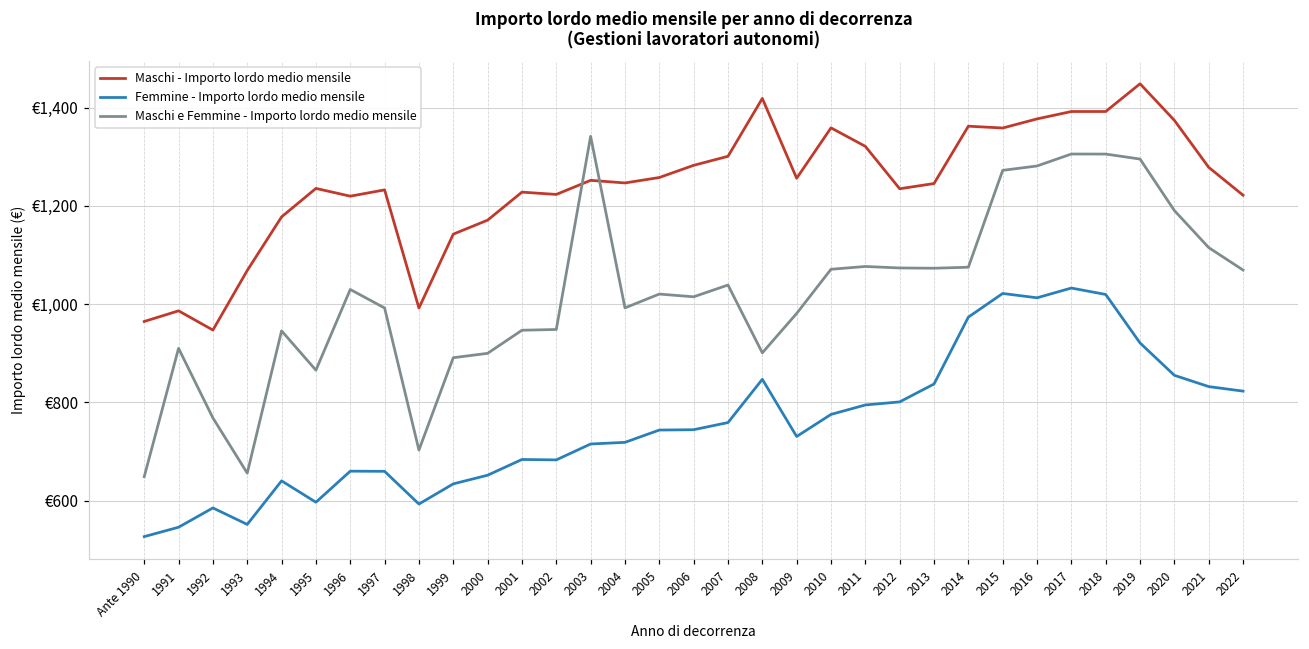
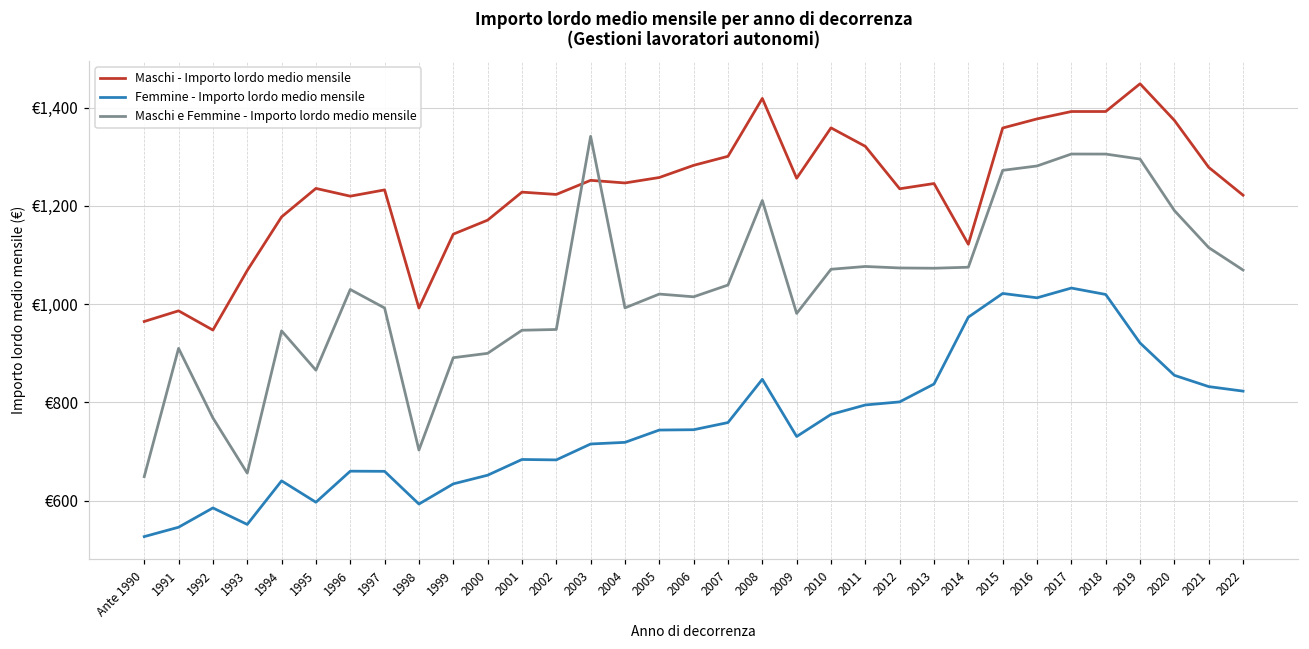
  {
    "Maschi - Importo lordo medio mensile": {
      "Ante 1990": "€960",
      "1991": "€990",
      "1992": "€950",
      "1993": "€1,070",
      "1994": "€1,180",
      "1995": "€1,240",
      "1996": "€1,220",
      "1997": "€1,230",
      "1998": "€990",
      "1999": "€1,140",
      "2000": "€1,170",
      "2001": "€1,230",
      "2002": "€1,220",
      "2003": "€1,250",
      "2004": "€1,250",
      "2005": "€1,260",
      "2006": "€1,280",
      "2007": "€1,300",
      "2008": "€1,420",
      "2009": "€1,260",
      "2010": "€1,360",
      "2011": "€1,320",
      "2012": "€1,230",
      "2013": "€1,250",
-     "2014": "€1,360",
+     "2014": "€1,120",
      "2015": "€1,360",
      "2016": "€1,380",
      "2017": "€1,390",
      "2018": "€1,390",
      "2019": "€1,450",
      "2020": "€1,370",
      "2021": "€1,280",
      "2022": "€1,220"
    },
    "Femmine - Importo lordo medio mensile": {
      "Ante 1990": "€530",
      "1991": "€550",
      "1992": "€580",
      "1993": "€550",
      "1994": "€640",
      "1995": "€600",
      "1996": "€660",
      "1997": "€660",
      "1998": "€590",
      "1999": "€630",
      "2000": "€650",
      "2001": "€680",
      "2002": "€680",
      "2003": "€720",
      "2004": "€720",
      "2005": "€740",
      "2006": "€740",
      "2007": "€760",
      "2008": "€850",
      "2009": "€730",
      "2010": "€780",
      "2011": "€790",
      "2012": "€800",
      "2013": "€840",
      "2014": "€970",
      "2015": "€1,020",
      "2016": "€1,010",
      "2017": "€1,030",
      "2018": "€1,020",
      "2019": "€920",
      "2020": "€860",
      "2021": "€830",
      "2022": "€820"
    },
    "Maschi e Femmine - Importo lordo medio mensile": {
      "Ante 1990": "€650",
      "1991": "€910",
      "1992": "€770",
      "1993": "€660",
      "1994": "€950",
      "1995": "€870",
      "1996": "€1,030",
      "1997": "€990",
      "1998": "€700",
      "1999": "€890",
      "2000": "€900",
      "2001": "€950",
      "2002": "€950",
      "2003": "€1,340",
      "2004": "€990",
      "2005": "€1,020",
      "2006": "€1,010",
      "2007": "€1,040",
-     "2008": "€900",
+     "2008": "€1,210",
      "2009": "€980",
      "2010": "€1,070",
      "2011": "€1,080",
      "2012": "€1,070",
      "2013": "€1,070",
      "2014": "€1,080",
      "2015": "€1,270",
      "2016": "€1,280",
      "2017": "€1,310",
      "2018": "€1,310",
      "2019": "€1,300",
      "2020": "€1,190",
      "2021": "€1,120",
      "2022": "€1,070"
    }
  }
